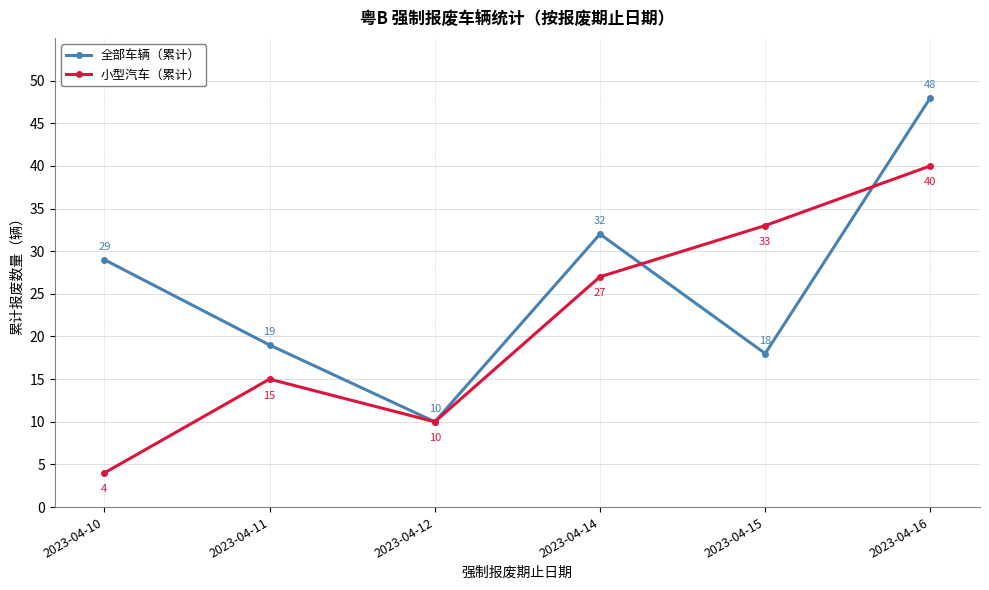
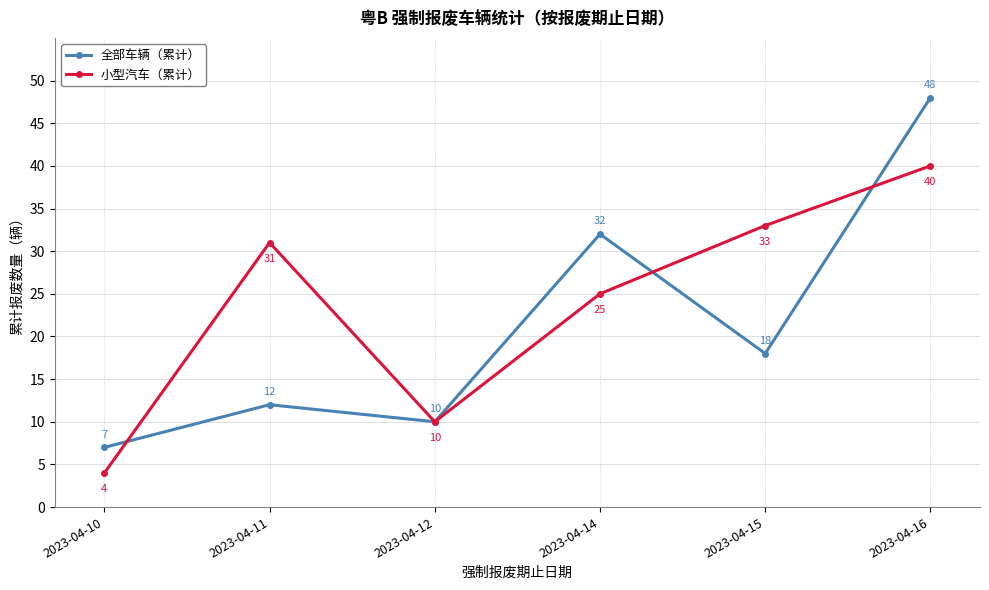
  {
    "全部车辆（累计）": {
-     "2023-04-10": 29,
-     "2023-04-11": 19,
+     "2023-04-10": 7,
+     "2023-04-11": 12,
      "2023-04-14": 32,
      "2023-04-15": 18,
      "2023-04-16": 48
    },
    "小型汽车（累计）": {
      "2023-04-10": 4,
-     "2023-04-11": 15,
-     "2023-04-14": 27,
+     "2023-04-11": 31,
+     "2023-04-14": 25,
      "2023-04-15": 33,
      "2023-04-16": 40
    }
  }
